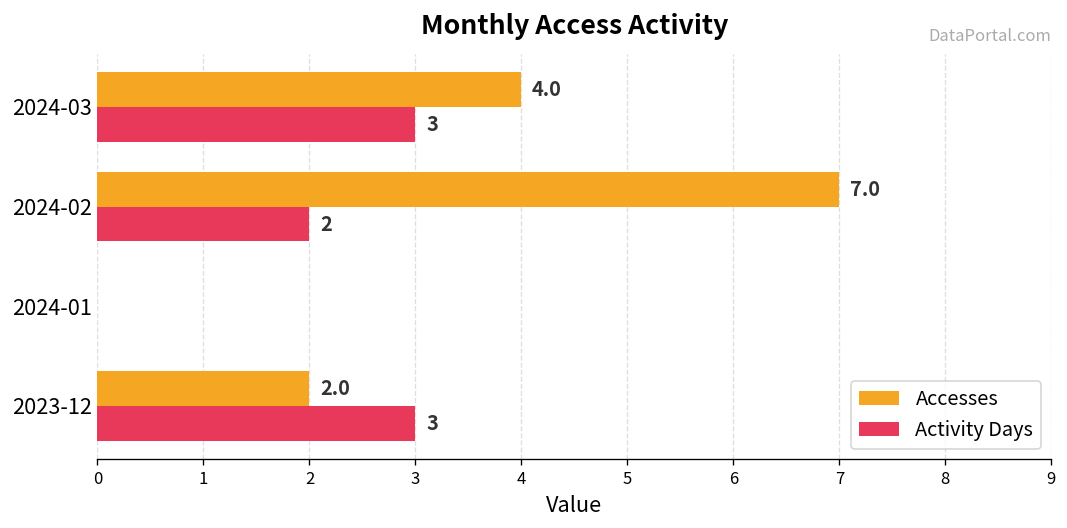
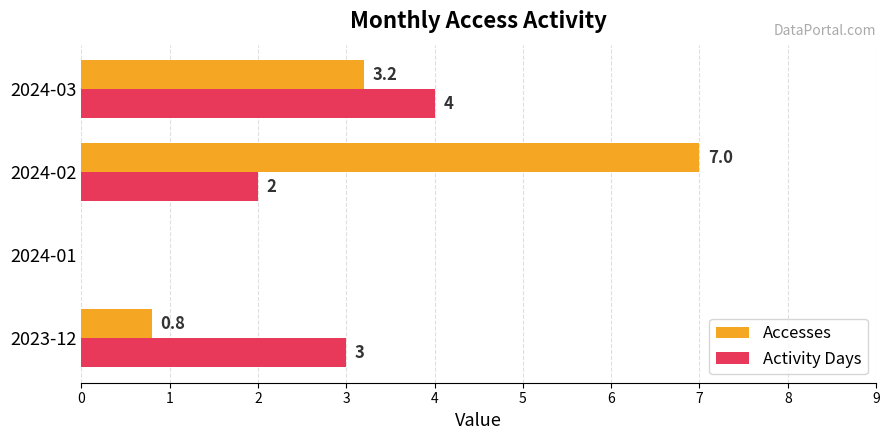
  {
    "Accesses": {
-     "2024-03": 4.0,
+     "2024-03": 3.2,
      "2024-02": 7.0,
-     "2023-12": 2.0
+     "2023-12": 0.8
    },
    "Activity Days": {
-     "2024-03": 3,
+     "2024-03": 4,
      "2024-02": 2,
      "2023-12": 3
    }
  }
